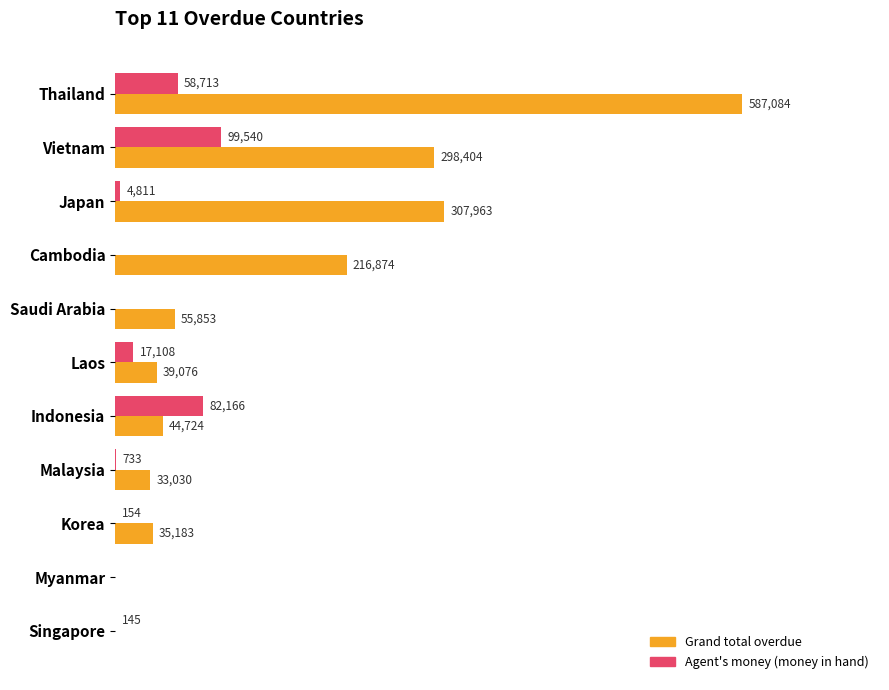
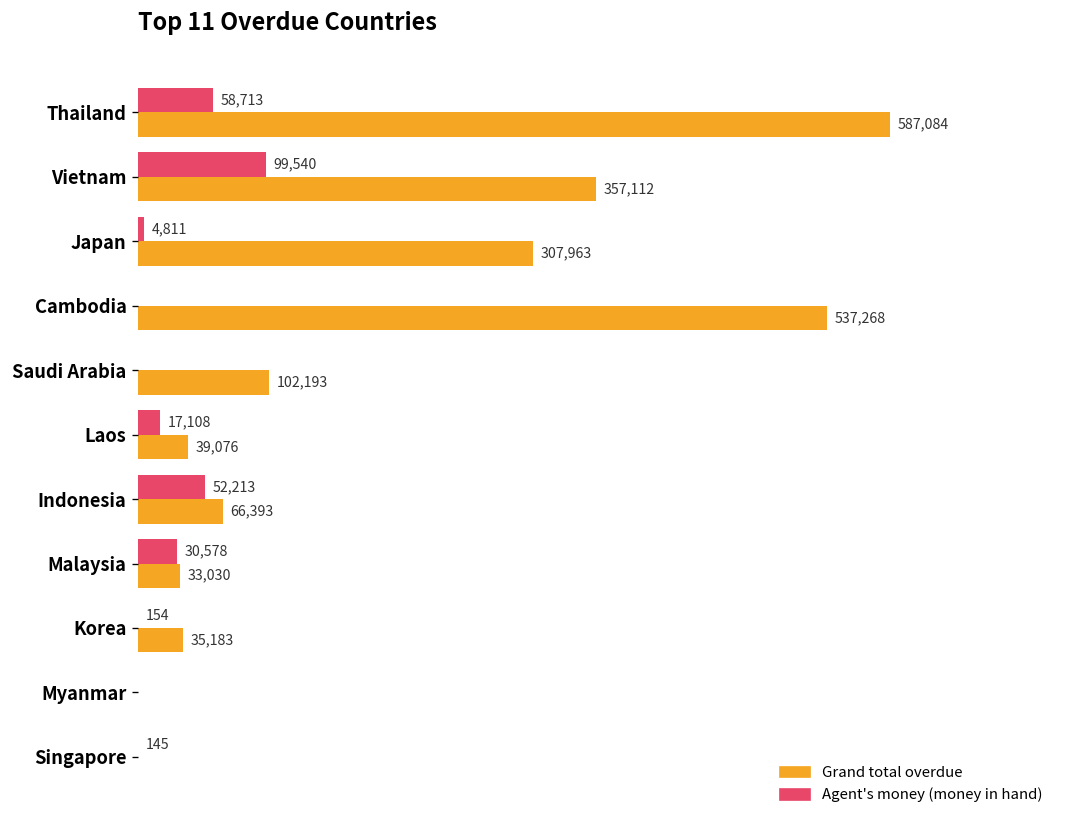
  {
    "Grand total overdue": {
      "Thailand": "587,084",
-     "Vietnam": "298,404",
+     "Vietnam": "357,112",
      "Japan": "307,963",
-     "Cambodia": "216,874",
-     "Saudi Arabia": "55,853",
+     "Cambodia": "537,268",
+     "Saudi Arabia": "102,193",
      "Laos": "39,076",
-     "Indonesia": "44,724",
+     "Indonesia": "66,393",
      "Malaysia": "33,030",
      "Korea": "35,183"
    },
    "Agent's money (money in hand)": {
      "Thailand": "58,713",
      "Vietnam": "99,540",
      "Japan": "4,811",
      "Laos": "17,108",
-     "Indonesia": "82,166",
-     "Malaysia": "733",
+     "Indonesia": "52,213",
+     "Malaysia": "30,578",
      "Korea": "154",
      "Singapore": "145"
    }
  }
